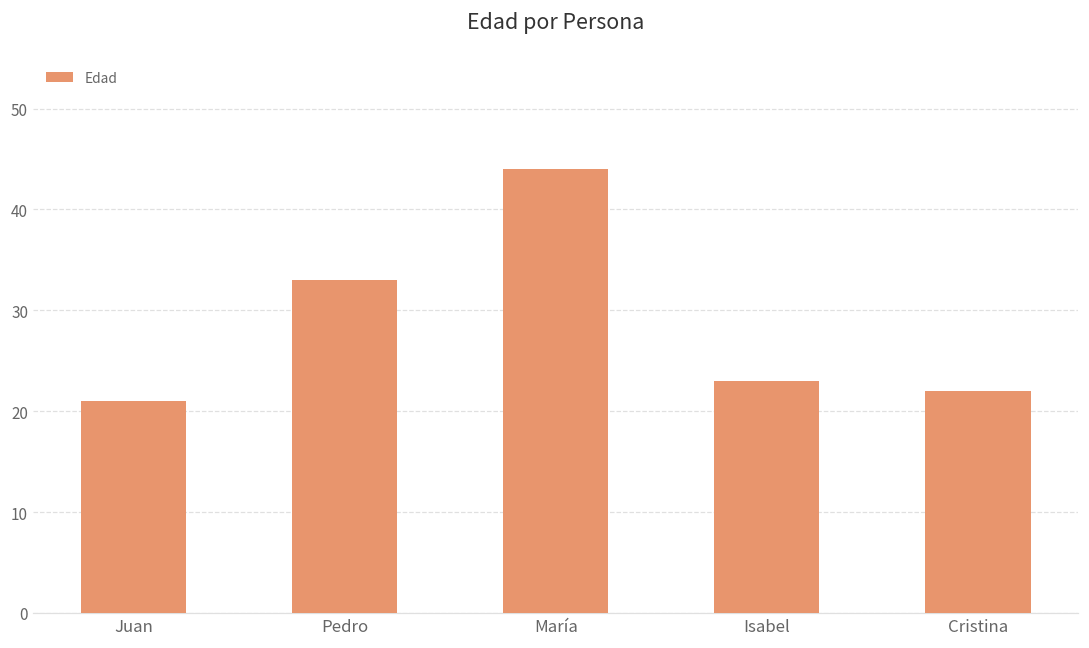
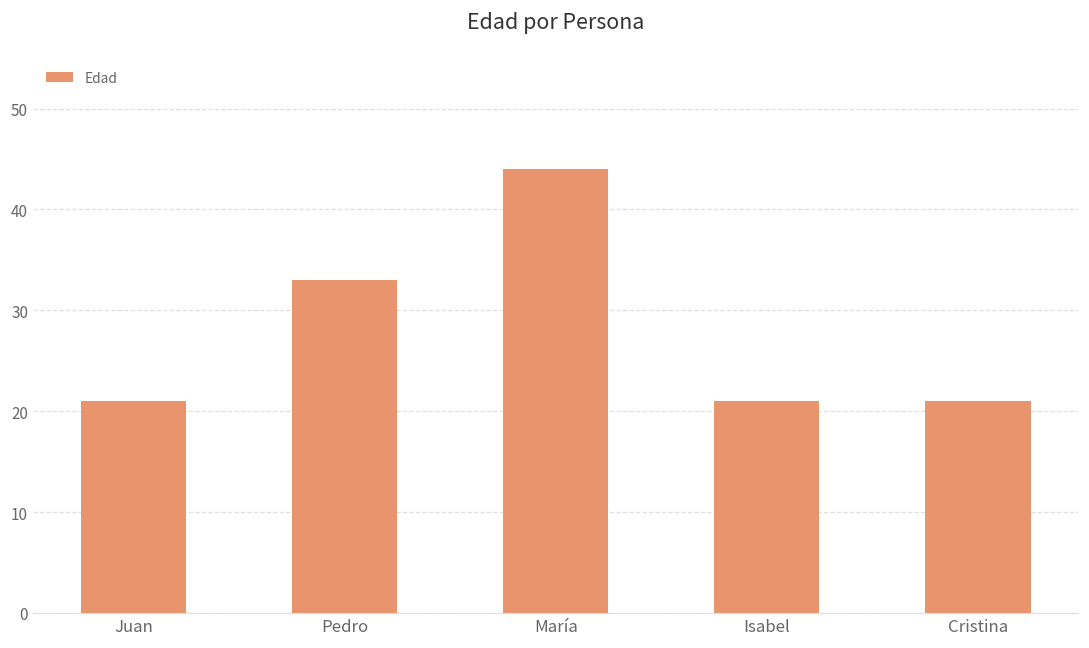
  {
    "Juan": 21,
    "Pedro": 33,
    "María": 44,
-   "Isabel": 23,
-   "Cristina": 22
+   "Isabel": 21,
+   "Cristina": 21
  }
